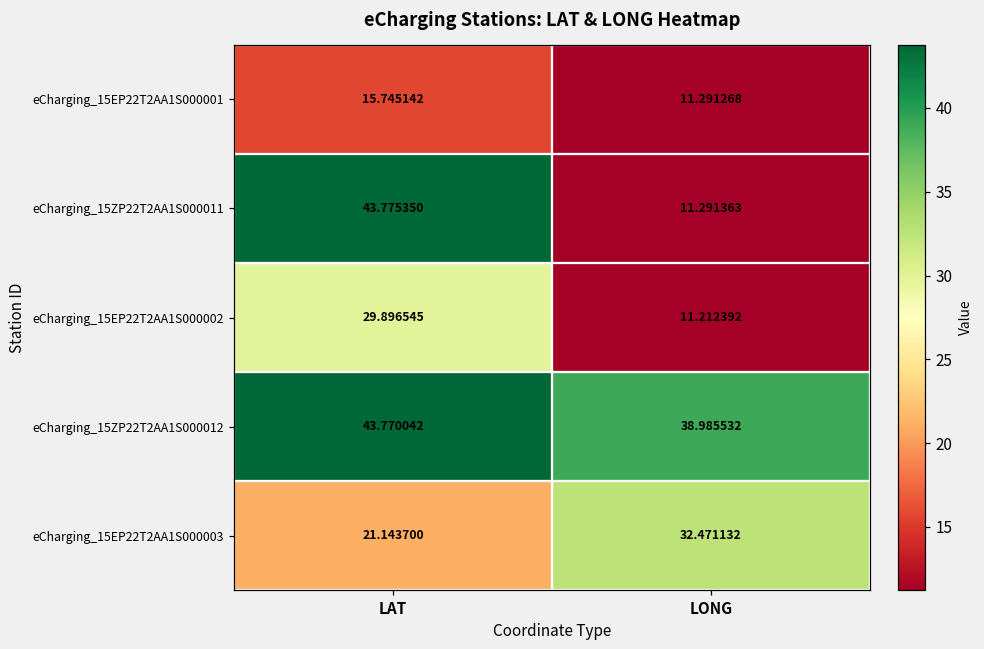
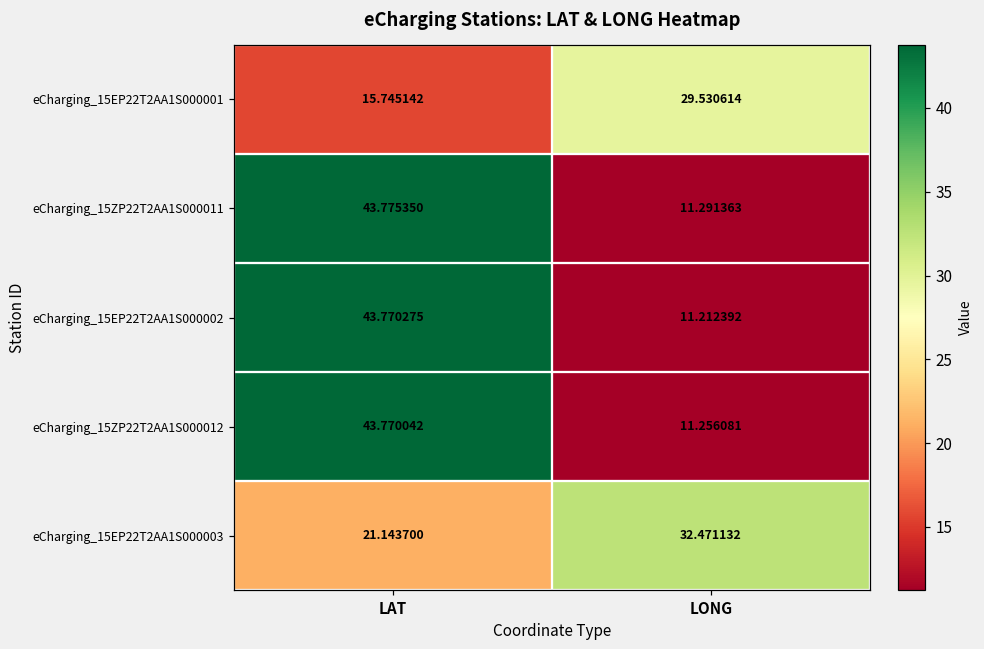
  {
    "eCharging_15EP22T2AA1S000001": {
      "LAT": 15.745142,
-     "LONG": 11.291268
+     "LONG": 29.530614
    },
    "eCharging_15ZP22T2AA1S000011": {
      "LAT": 43.775350,
      "LONG": 11.291363
    },
    "eCharging_15EP22T2AA1S000002": {
-     "LAT": 29.896545,
+     "LAT": 43.770275,
      "LONG": 11.212392
    },
    "eCharging_15ZP22T2AA1S000012": {
      "LAT": 43.770042,
-     "LONG": 38.985532
+     "LONG": 11.256081
    },
    "eCharging_15EP22T2AA1S000003": {
      "LAT": 21.143700,
      "LONG": 32.471132
    }
  }
